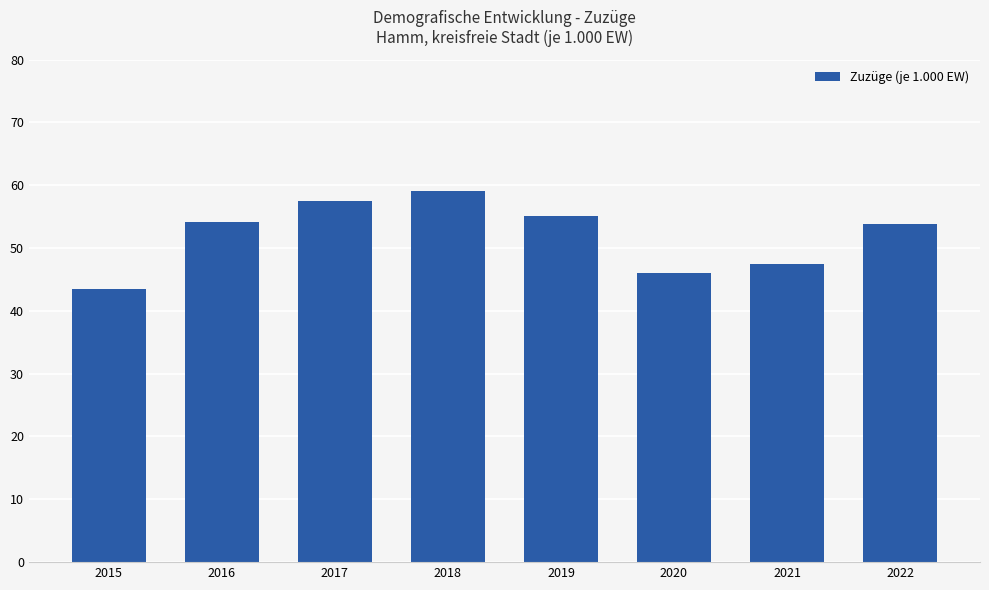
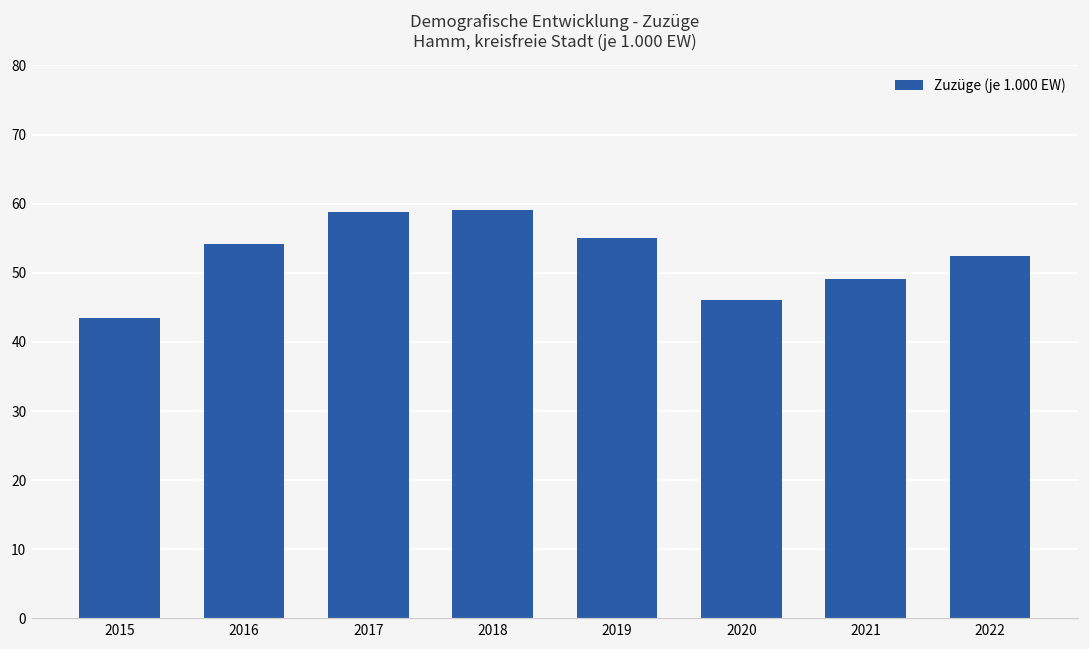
  {
    "2015": 44,
    "2016": 54,
-   "2017": 58,
+   "2017": 59,
    "2018": 59,
    "2019": 55,
    "2020": 46,
-   "2021": 47,
-   "2022": 54
+   "2021": 49,
+   "2022": 52
  }
